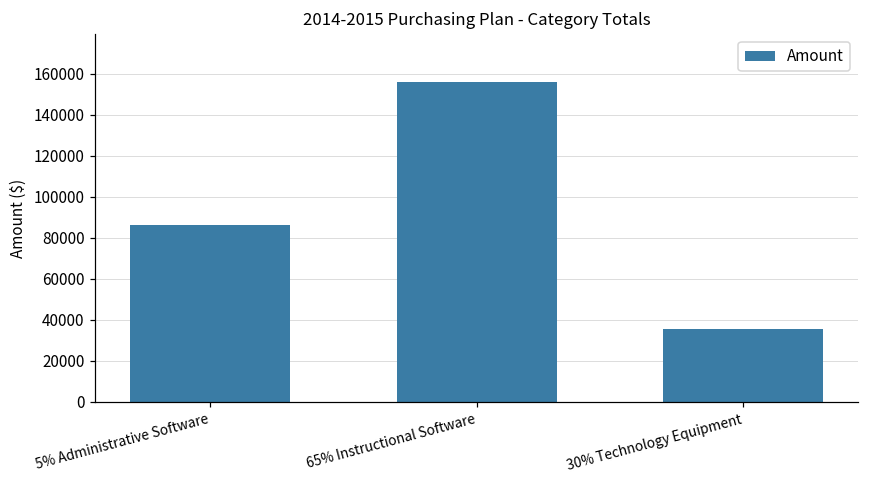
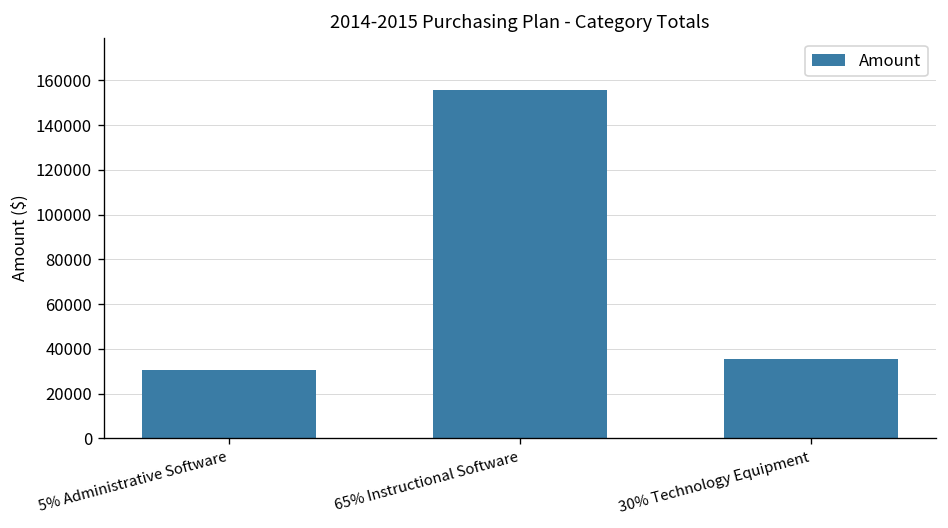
  {
-   "5% Administrative Software": 86000,
+   "5% Administrative Software": 31000,
    "65% Instructional Software": 156000,
    "30% Technology Equipment": 36000
  }
